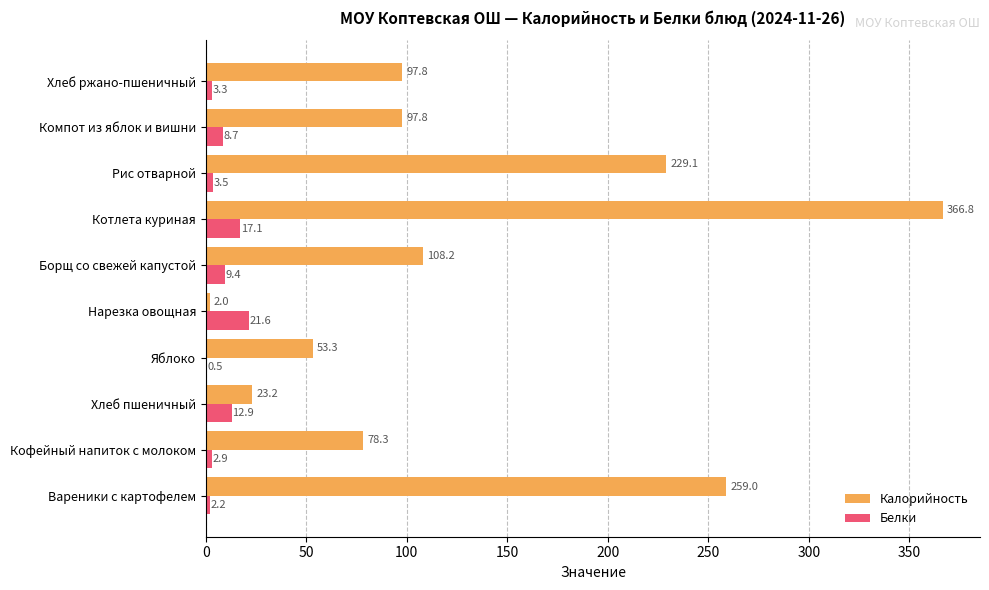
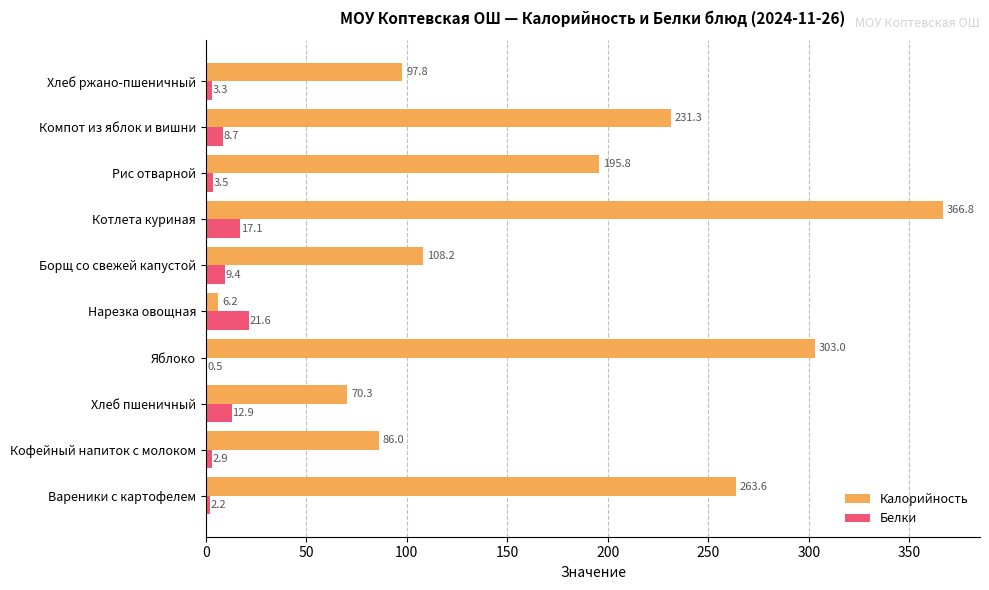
  {
    "Калорийность": {
      "Хлеб ржано-пшеничный": 97.8,
-     "Компот из яблок и вишни": 97.8,
-     "Рис отварной": 229.1,
+     "Компот из яблок и вишни": 231.3,
+     "Рис отварной": 195.8,
      "Котлета куриная": 366.8,
      "Борщ со свежей капустой": 108.2,
-     "Нарезка овощная": 2.0,
-     "Яблоко": 53.3,
-     "Хлеб пшеничный": 23.2,
-     "Кофейный напиток с молоком": 78.3,
-     "Вареники с картофелем": 259.0
+     "Нарезка овощная": 6.2,
+     "Яблоко": 303.0,
+     "Хлеб пшеничный": 70.3,
+     "Кофейный напиток с молоком": 86.0,
+     "Вареники с картофелем": 263.6
    },
    "Белки": {
      "Хлеб ржано-пшеничный": 3.3,
      "Компот из яблок и вишни": 8.7,
      "Рис отварной": 3.5,
      "Котлета куриная": 17.1,
      "Борщ со свежей капустой": 9.4,
      "Нарезка овощная": 21.6,
      "Яблоко": 0.5,
      "Хлеб пшеничный": 12.9,
      "Кофейный напиток с молоком": 2.9,
      "Вареники с картофелем": 2.2
    }
  }
